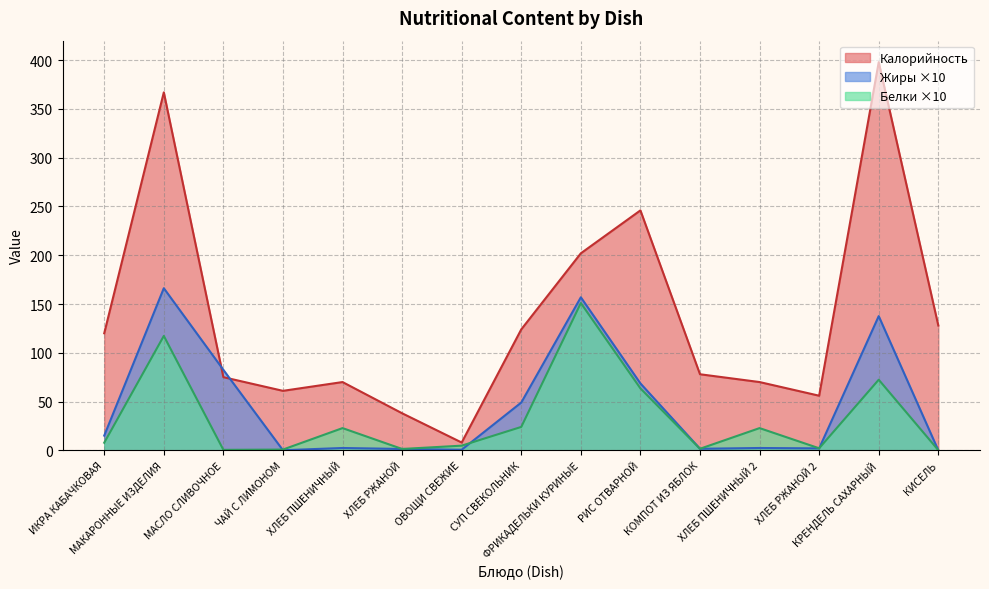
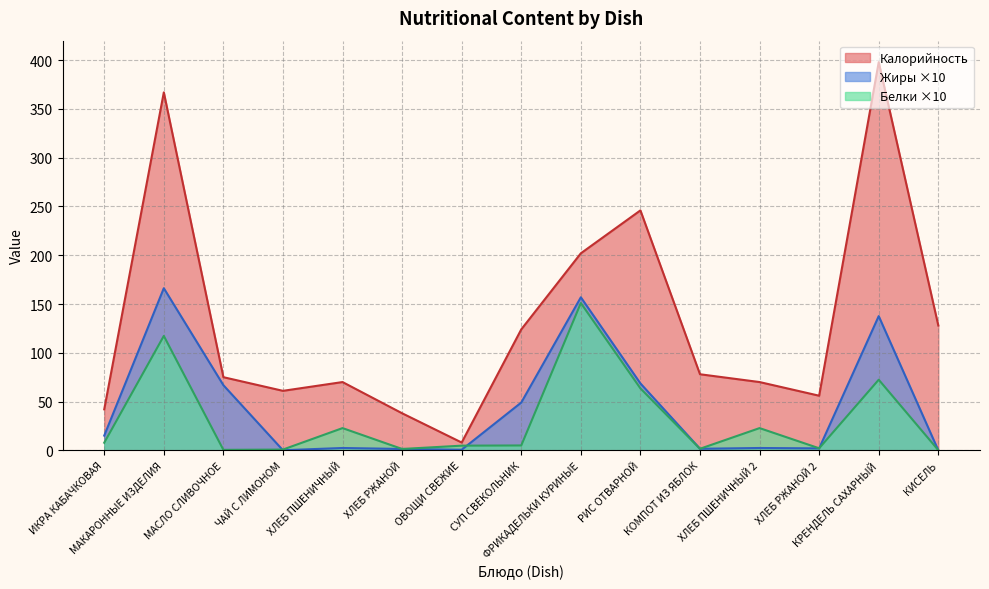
  {
    "Калорийность": {
-     "ИКРА КАБАЧКОВАЯ": 120,
+     "ИКРА КАБАЧКОВАЯ": 40,
      "МАКАРОННЫЕ ИЗДЕЛИЯ": 370,
      "МАСЛО СЛИВОЧНОЕ": 80,
      "ЧАЙ С ЛИМОНОМ": 60,
      "ХЛЕБ ПШЕНИЧНЫЙ": 70,
      "ХЛЕБ РЖАНОЙ": 40,
      "ОВОЩИ СВЕЖИЕ": 10,
      "СУП СВЕКОЛЬНИК": 120,
      "ФРИКАДЕЛЬКИ КУРИНЫЕ": 200,
      "РИС ОТВАРНОЙ": 250,
      "КОМПОТ ИЗ ЯБЛОК": 80,
      "ХЛЕБ ПШЕНИЧНЫЙ 2": 70,
      "ХЛЕБ РЖАНОЙ 2": 60,
      "КИСЕЛЬ": 130
    },
    "Жиры ×10": {
      "ИКРА КАБАЧКОВАЯ": 20,
      "МАКАРОННЫЕ ИЗДЕЛИЯ": 170,
-     "МАСЛО СЛИВОЧНОЕ": 80,
+     "МАСЛО СЛИВОЧНОЕ": 70,
      "ХЛЕБ ПШЕНИЧНЫЙ": 0,
      "ОВОЩИ СВЕЖИЕ": 0,
      "СУП СВЕКОЛЬНИК": 50,
      "ФРИКАДЕЛЬКИ КУРИНЫЕ": 160,
      "РИС ОТВАРНОЙ": 70,
      "ХЛЕБ ПШЕНИЧНЫЙ 2": 0,
      "КРЕНДЕЛЬ САХАРНЫЙ": 140
    },
    "Белки ×10": {
      "ИКРА КАБАЧКОВАЯ": 10,
      "МАКАРОННЫЕ ИЗДЕЛИЯ": 120,
      "МАСЛО СЛИВОЧНОЕ": 0,
      "ХЛЕБ ПШЕНИЧНЫЙ": 20,
      "ОВОЩИ СВЕЖИЕ": 0,
-     "СУП СВЕКОЛЬНИК": 20,
+     "СУП СВЕКОЛЬНИК": 10,
      "ФРИКАДЕЛЬКИ КУРИНЫЕ": 150,
      "РИС ОТВАРНОЙ": 60,
      "ХЛЕБ ПШЕНИЧНЫЙ 2": 20,
      "КРЕНДЕЛЬ САХАРНЫЙ": 70
    }
  }
